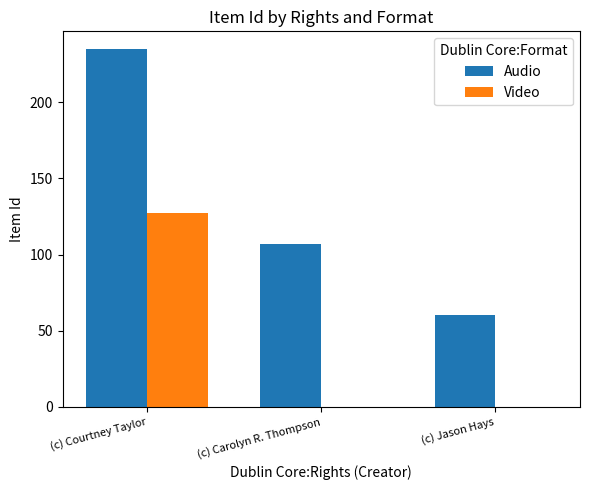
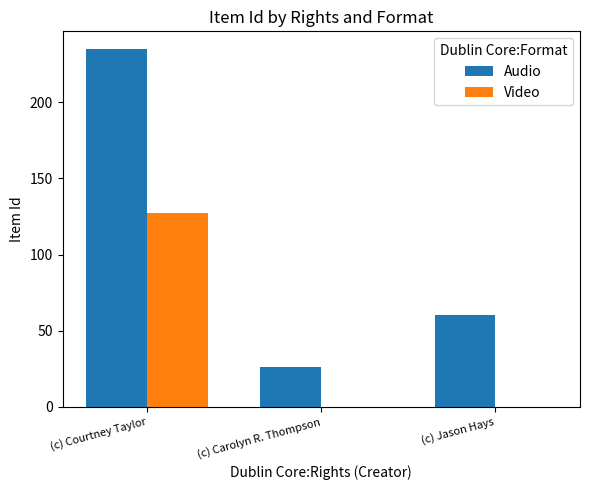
  {
    "Audio": {
      "(c) Courtney Taylor": 235,
-     "(c) Carolyn R. Thompson": 107,
+     "(c) Carolyn R. Thompson": 26,
      "(c) Jason Hays": 60
    },
    "Video": {
      "(c) Courtney Taylor": 127,
      "(c) Carolyn R. Thompson": 0,
      "(c) Jason Hays": 0
    }
  }
